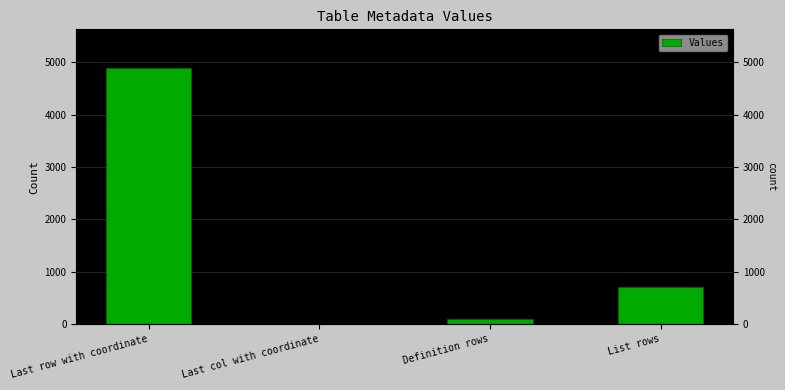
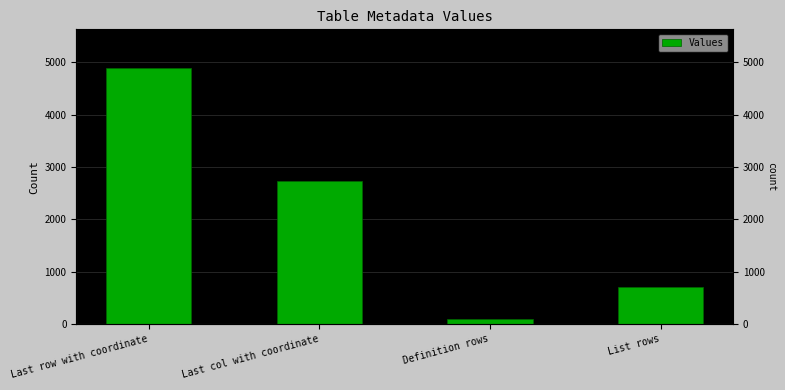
  {
    "Last row with coordinate": 4900,
-   "Last col with coordinate": 0,
+   "Last col with coordinate": 2700,
    "Definition rows": 100,
    "List rows": 700
  }
